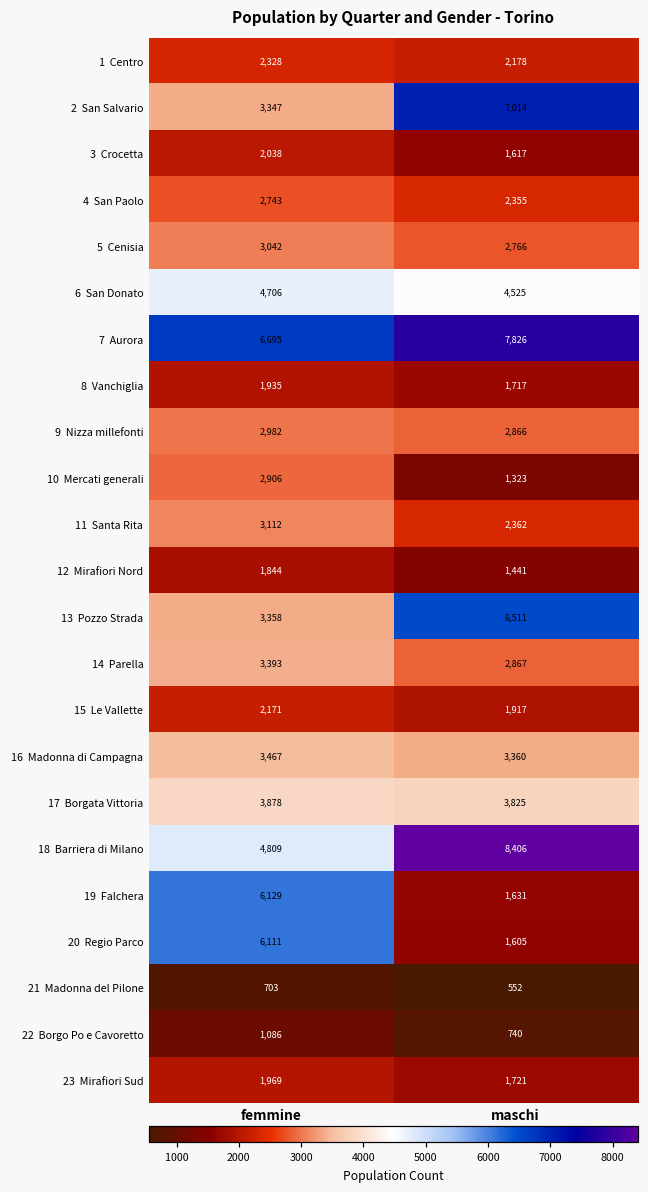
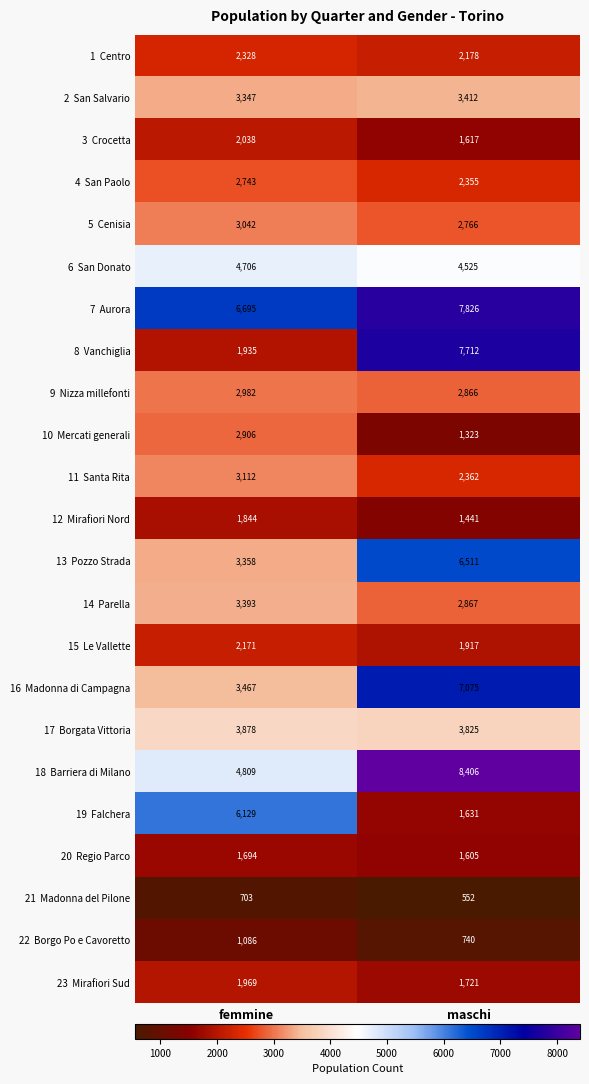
  {
    "1 Centro": {
      "femmine": "2,328",
      "maschi": "2,178"
    },
    "2 San Salvario": {
      "femmine": "3,347",
-     "maschi": "7,014"
+     "maschi": "3,412"
    },
    "3 Crocetta": {
      "femmine": "2,038",
      "maschi": "1,617"
    },
    "4 San Paolo": {
      "femmine": "2,743",
      "maschi": "2,355"
    },
    "5 Cenisia": {
      "femmine": "3,042",
      "maschi": "2,766"
    },
    "6 San Donato": {
      "femmine": "4,706",
      "maschi": "4,525"
    },
    "7 Aurora": {
      "femmine": "6,695",
      "maschi": "7,826"
    },
    "8 Vanchiglia": {
      "femmine": "1,935",
-     "maschi": "1,717"
+     "maschi": "7,712"
    },
    "9 Nizza millefonti": {
      "femmine": "2,982",
      "maschi": "2,866"
    },
    "10 Mercati generali": {
      "femmine": "2,906",
      "maschi": "1,323"
    },
    "11 Santa Rita": {
      "femmine": "3,112",
      "maschi": "2,362"
    },
    "12 Mirafiori Nord": {
      "femmine": "1,844",
      "maschi": "1,441"
    },
    "13 Pozzo Strada": {
      "femmine": "3,358",
      "maschi": "6,511"
    },
    "14 Parella": {
      "femmine": "3,393",
      "maschi": "2,867"
    },
    "15 Le Vallette": {
      "femmine": "2,171",
      "maschi": "1,917"
    },
    "16 Madonna di Campagna": {
      "femmine": "3,467",
-     "maschi": "3,360"
+     "maschi": "7,075"
    },
    "17 Borgata Vittoria": {
      "femmine": "3,878",
      "maschi": "3,825"
    },
    "18 Barriera di Milano": {
      "femmine": "4,809",
      "maschi": "8,406"
    },
    "19 Falchera": {
      "femmine": "6,129",
      "maschi": "1,631"
    },
    "20 Regio Parco": {
-     "femmine": "6,111",
+     "femmine": "1,694",
      "maschi": "1,605"
    },
    "21 Madonna del Pilone": {
      "femmine": "703",
      "maschi": "552"
    },
    "22 Borgo Po e Cavoretto": {
      "femmine": "1,086",
      "maschi": "740"
    },
    "23 Mirafiori Sud": {
      "femmine": "1,969",
      "maschi": "1,721"
    }
  }
